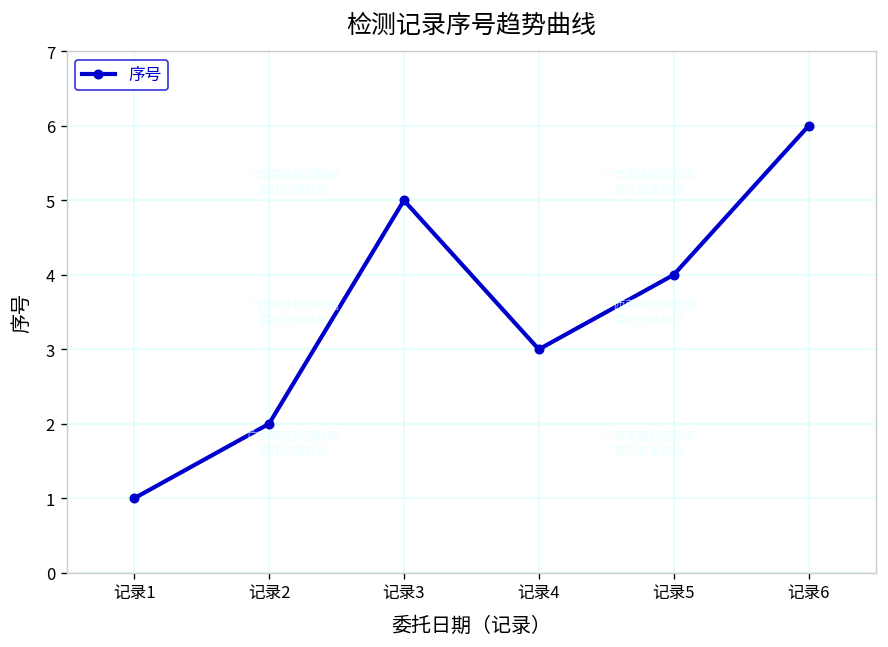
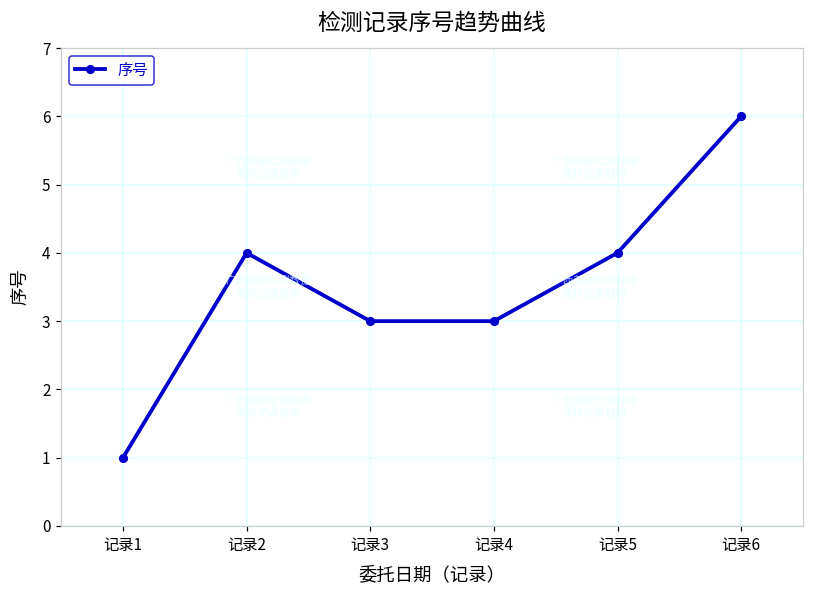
  {
    "记录1": 1,
-   "记录2": 2,
-   "记录3": 5,
+   "记录2": 4,
+   "记录3": 3,
    "记录4": 3,
    "记录5": 4,
    "记录6": 6
  }
